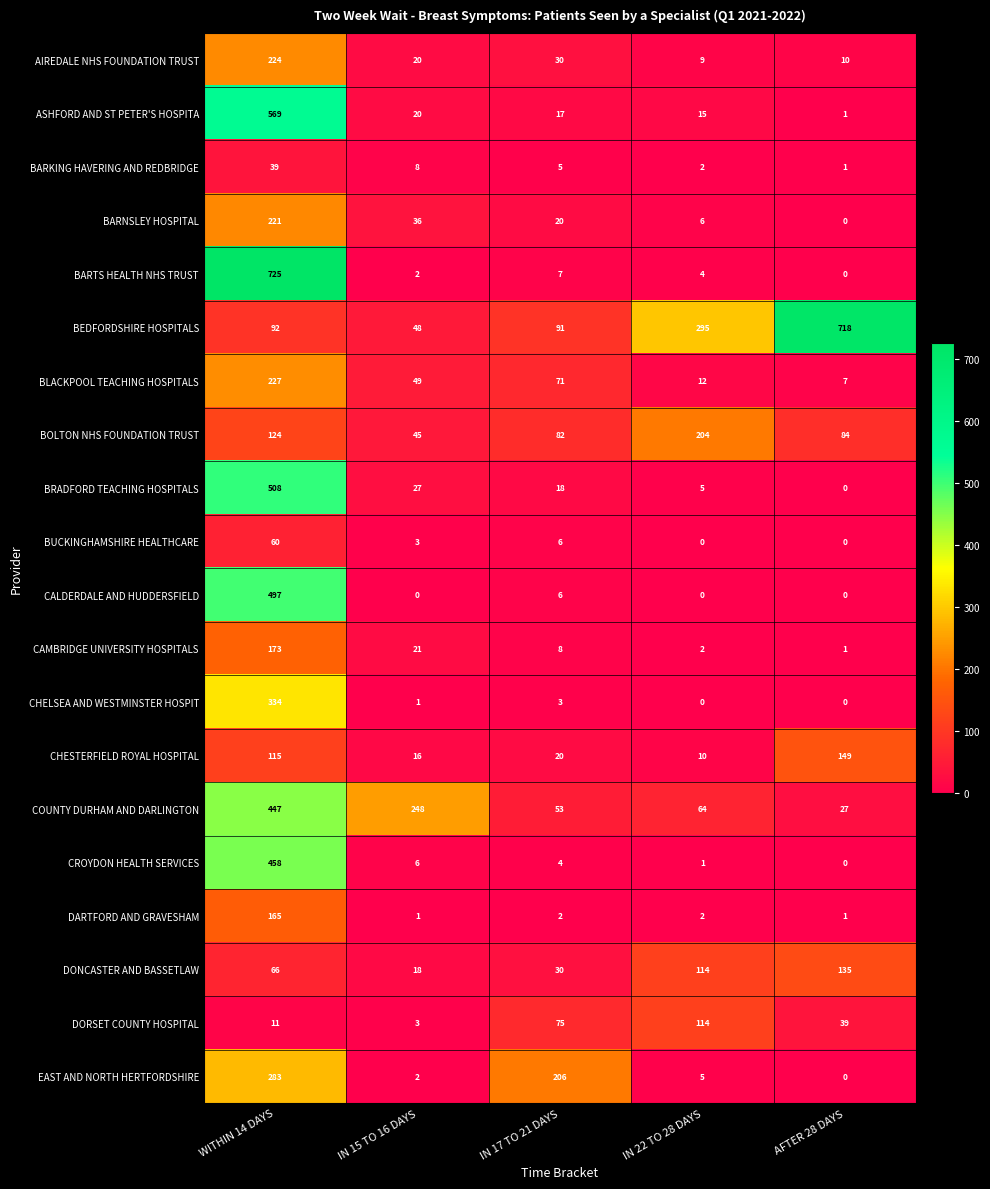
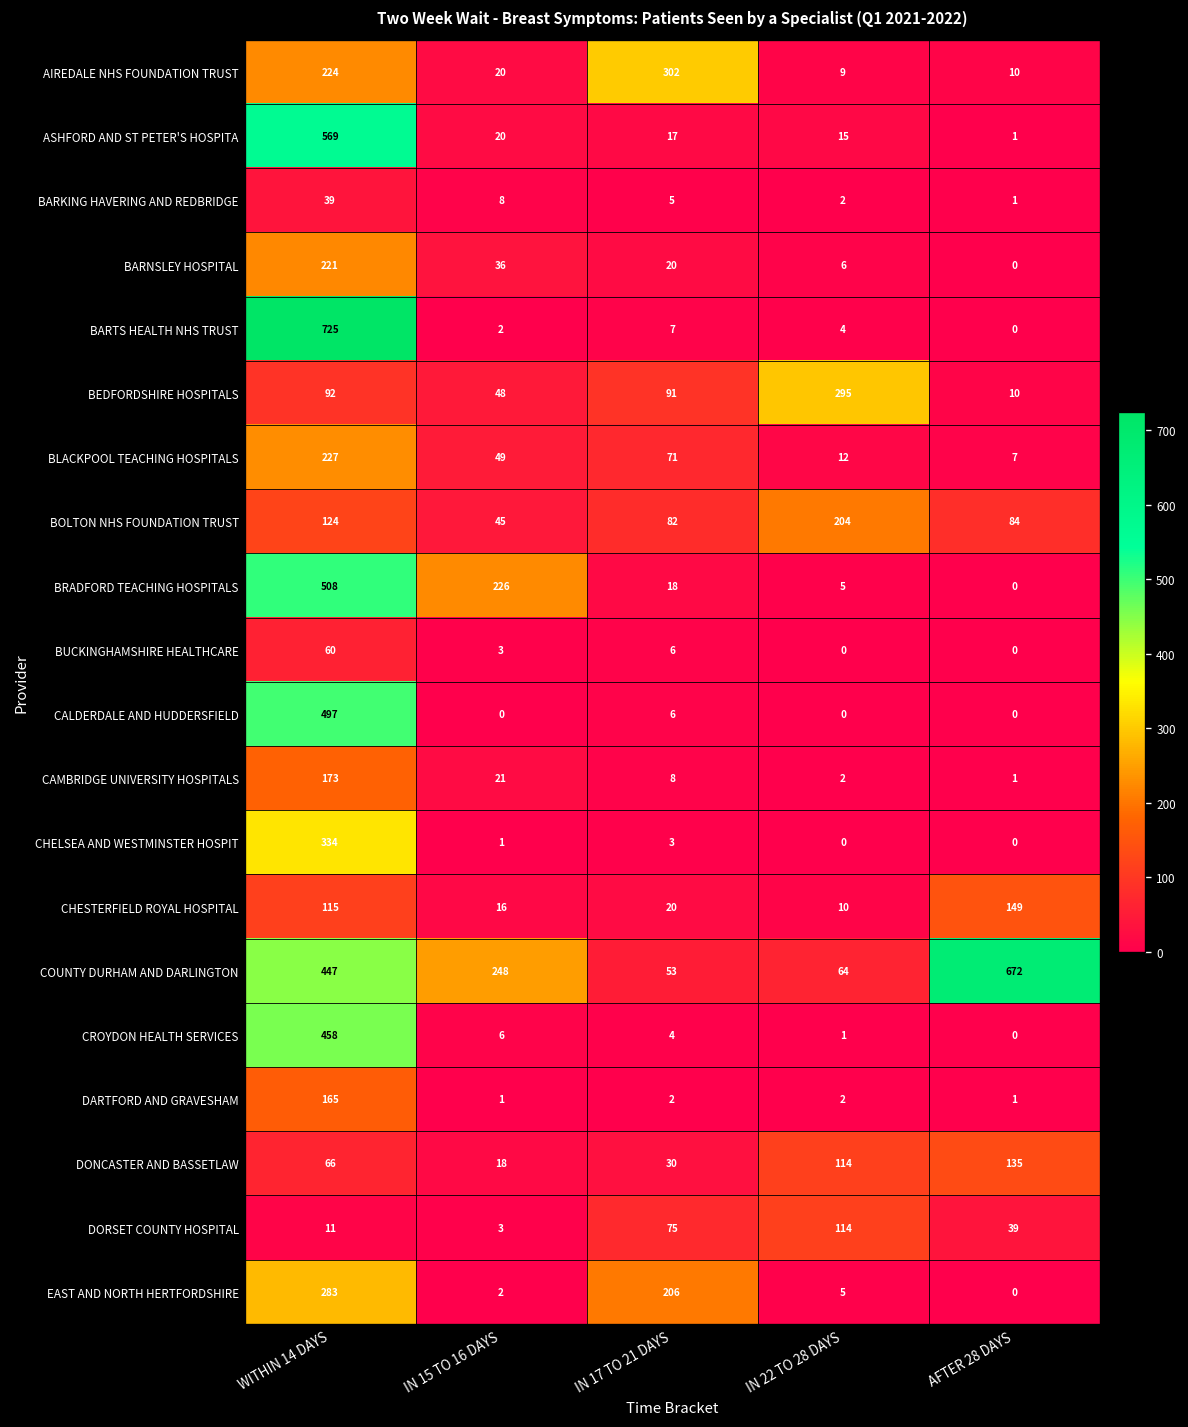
  {
    "AIREDALE NHS FOUNDATION TRUST": {
      "WITHIN 14 DAYS": 224,
      "IN 15 TO 16 DAYS": 20,
-     "IN 17 TO 21 DAYS": 30,
+     "IN 17 TO 21 DAYS": 302,
      "IN 22 TO 28 DAYS": 9,
      "AFTER 28 DAYS": 10
    },
    "ASHFORD AND ST PETER'S HOSPITA": {
      "WITHIN 14 DAYS": 569,
      "IN 15 TO 16 DAYS": 20,
      "IN 17 TO 21 DAYS": 17,
      "IN 22 TO 28 DAYS": 15,
      "AFTER 28 DAYS": 1
    },
    "BARKING HAVERING AND REDBRIDGE": {
      "WITHIN 14 DAYS": 39,
      "IN 15 TO 16 DAYS": 8,
      "IN 17 TO 21 DAYS": 5,
      "IN 22 TO 28 DAYS": 2,
      "AFTER 28 DAYS": 1
    },
    "BARNSLEY HOSPITAL": {
      "WITHIN 14 DAYS": 221,
      "IN 15 TO 16 DAYS": 36,
      "IN 17 TO 21 DAYS": 20,
      "IN 22 TO 28 DAYS": 6,
      "AFTER 28 DAYS": 0
    },
    "BARTS HEALTH NHS TRUST": {
      "WITHIN 14 DAYS": 725,
      "IN 15 TO 16 DAYS": 2,
      "IN 17 TO 21 DAYS": 7,
      "IN 22 TO 28 DAYS": 4,
      "AFTER 28 DAYS": 0
    },
    "BEDFORDSHIRE HOSPITALS": {
      "WITHIN 14 DAYS": 92,
      "IN 15 TO 16 DAYS": 48,
      "IN 17 TO 21 DAYS": 91,
      "IN 22 TO 28 DAYS": 295,
-     "AFTER 28 DAYS": 718
+     "AFTER 28 DAYS": 10
    },
    "BLACKPOOL TEACHING HOSPITALS": {
      "WITHIN 14 DAYS": 227,
      "IN 15 TO 16 DAYS": 49,
      "IN 17 TO 21 DAYS": 71,
      "IN 22 TO 28 DAYS": 12,
      "AFTER 28 DAYS": 7
    },
    "BOLTON NHS FOUNDATION TRUST": {
      "WITHIN 14 DAYS": 124,
      "IN 15 TO 16 DAYS": 45,
      "IN 17 TO 21 DAYS": 82,
      "IN 22 TO 28 DAYS": 204,
      "AFTER 28 DAYS": 84
    },
    "BRADFORD TEACHING HOSPITALS": {
      "WITHIN 14 DAYS": 508,
-     "IN 15 TO 16 DAYS": 27,
+     "IN 15 TO 16 DAYS": 226,
      "IN 17 TO 21 DAYS": 18,
      "IN 22 TO 28 DAYS": 5,
      "AFTER 28 DAYS": 0
    },
    "BUCKINGHAMSHIRE HEALTHCARE": {
      "WITHIN 14 DAYS": 60,
      "IN 15 TO 16 DAYS": 3,
      "IN 17 TO 21 DAYS": 6,
      "IN 22 TO 28 DAYS": 0,
      "AFTER 28 DAYS": 0
    },
    "CALDERDALE AND HUDDERSFIELD": {
      "WITHIN 14 DAYS": 497,
      "IN 15 TO 16 DAYS": 0,
      "IN 17 TO 21 DAYS": 6,
      "IN 22 TO 28 DAYS": 0,
      "AFTER 28 DAYS": 0
    },
    "CAMBRIDGE UNIVERSITY HOSPITALS": {
      "WITHIN 14 DAYS": 173,
      "IN 15 TO 16 DAYS": 21,
      "IN 17 TO 21 DAYS": 8,
      "IN 22 TO 28 DAYS": 2,
      "AFTER 28 DAYS": 1
    },
    "CHELSEA AND WESTMINSTER HOSPIT": {
      "WITHIN 14 DAYS": 334,
      "IN 15 TO 16 DAYS": 1,
      "IN 17 TO 21 DAYS": 3,
      "IN 22 TO 28 DAYS": 0,
      "AFTER 28 DAYS": 0
    },
    "CHESTERFIELD ROYAL HOSPITAL": {
      "WITHIN 14 DAYS": 115,
      "IN 15 TO 16 DAYS": 16,
      "IN 17 TO 21 DAYS": 20,
      "IN 22 TO 28 DAYS": 10,
      "AFTER 28 DAYS": 149
    },
    "COUNTY DURHAM AND DARLINGTON": {
      "WITHIN 14 DAYS": 447,
      "IN 15 TO 16 DAYS": 248,
      "IN 17 TO 21 DAYS": 53,
      "IN 22 TO 28 DAYS": 64,
-     "AFTER 28 DAYS": 27
+     "AFTER 28 DAYS": 672
    },
    "CROYDON HEALTH SERVICES": {
      "WITHIN 14 DAYS": 458,
      "IN 15 TO 16 DAYS": 6,
      "IN 17 TO 21 DAYS": 4,
      "IN 22 TO 28 DAYS": 1,
      "AFTER 28 DAYS": 0
    },
    "DARTFORD AND GRAVESHAM": {
      "WITHIN 14 DAYS": 165,
      "IN 15 TO 16 DAYS": 1,
      "IN 17 TO 21 DAYS": 2,
      "IN 22 TO 28 DAYS": 2,
      "AFTER 28 DAYS": 1
    },
    "DONCASTER AND BASSETLAW": {
      "WITHIN 14 DAYS": 66,
      "IN 15 TO 16 DAYS": 18,
      "IN 17 TO 21 DAYS": 30,
      "IN 22 TO 28 DAYS": 114,
      "AFTER 28 DAYS": 135
    },
    "DORSET COUNTY HOSPITAL": {
      "WITHIN 14 DAYS": 11,
      "IN 15 TO 16 DAYS": 3,
      "IN 17 TO 21 DAYS": 75,
      "IN 22 TO 28 DAYS": 114,
      "AFTER 28 DAYS": 39
    },
    "EAST AND NORTH HERTFORDSHIRE": {
      "WITHIN 14 DAYS": 283,
      "IN 15 TO 16 DAYS": 2,
      "IN 17 TO 21 DAYS": 206,
      "IN 22 TO 28 DAYS": 5,
      "AFTER 28 DAYS": 0
    }
  }
